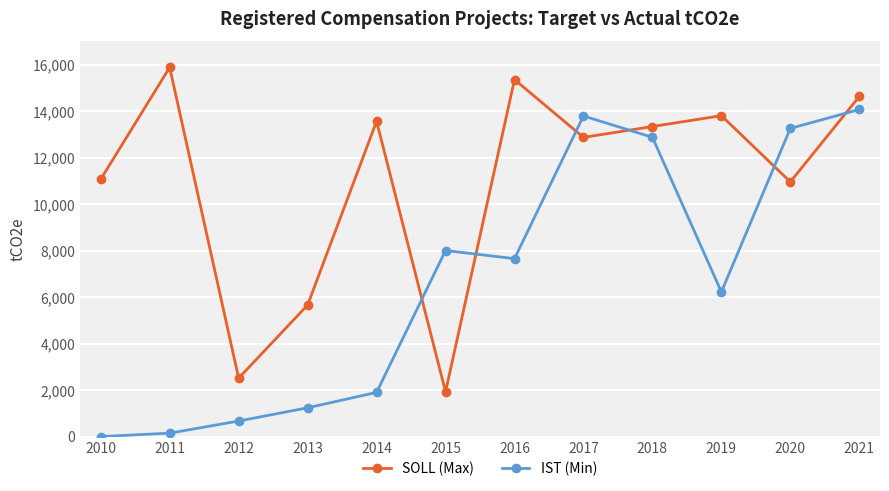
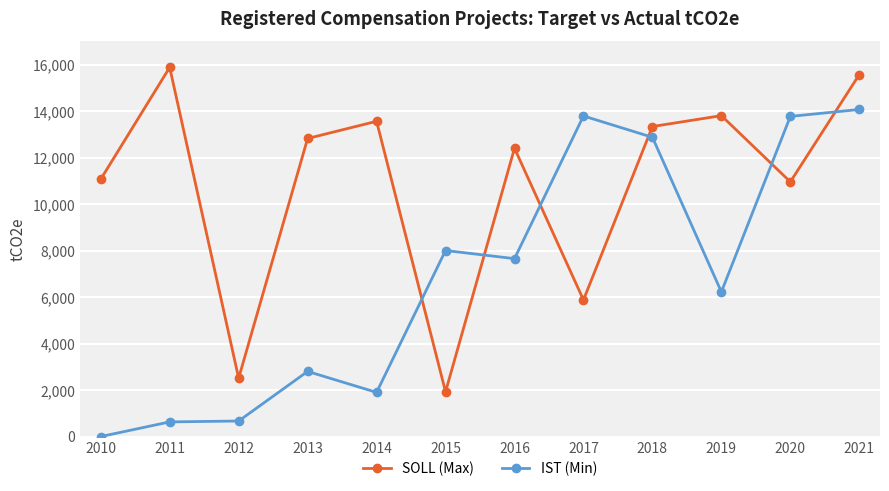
  {
    "SOLL (Max)": {
      "2010": "11,100",
      "2011": "15,900",
      "2012": "2,500",
-     "2013": "5,700",
+     "2013": "12,800",
      "2014": "13,600",
      "2015": "1,900",
-     "2016": "15,400",
-     "2017": "12,900",
+     "2016": "12,400",
+     "2017": "5,900",
      "2018": "13,300",
      "2019": "13,800",
      "2020": "11,000",
-     "2021": "14,600"
+     "2021": "15,600"
    },
    "IST (Min)": {
      "2010": "0",
-     "2011": "100",
+     "2011": "600",
      "2012": "700",
-     "2013": "1,200",
+     "2013": "2,800",
      "2014": "1,900",
      "2015": "8,000",
      "2016": "7,700",
      "2017": "13,800",
      "2018": "12,900",
      "2019": "6,200",
-     "2020": "13,300",
+     "2020": "13,800",
      "2021": "14,100"
    }
  }
